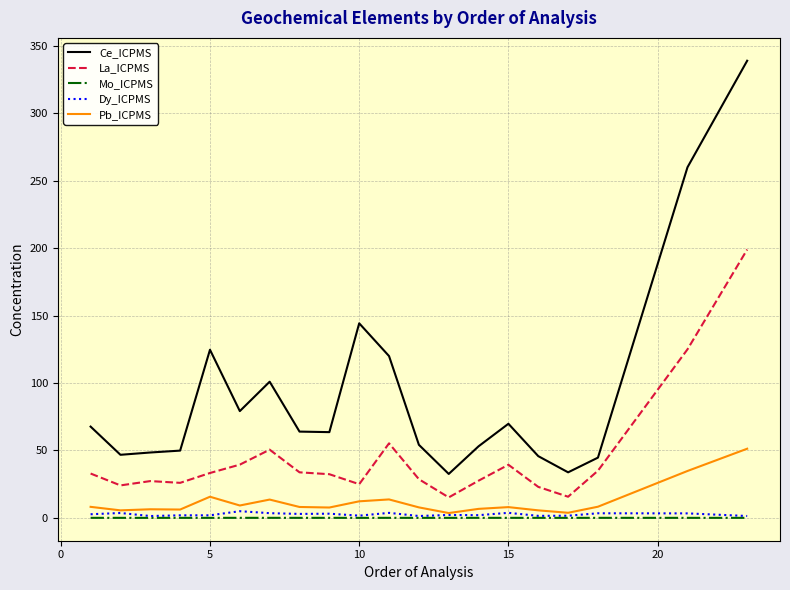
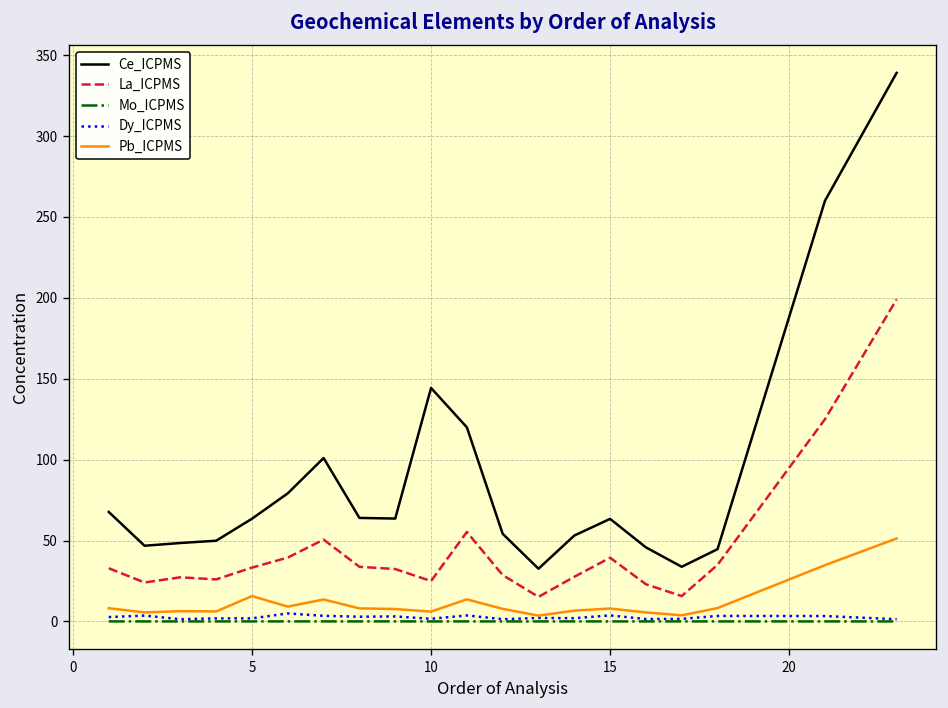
  {
    "Ce_ICPMS": {
-     "5": 125,
+     "5": 64,
      "10": 144,
-     "15": 70
+     "15": 63
    },
    "La_ICPMS": {
      "5": 33,
      "10": 25,
      "15": 39
    },
    "Mo_ICPMS": {
      "15": 0
    },
    "Dy_ICPMS": {
      "15": 4
    },
    "Pb_ICPMS": {
      "5": 16,
-     "10": 12,
+     "10": 6,
      "15": 8
    }
  }
